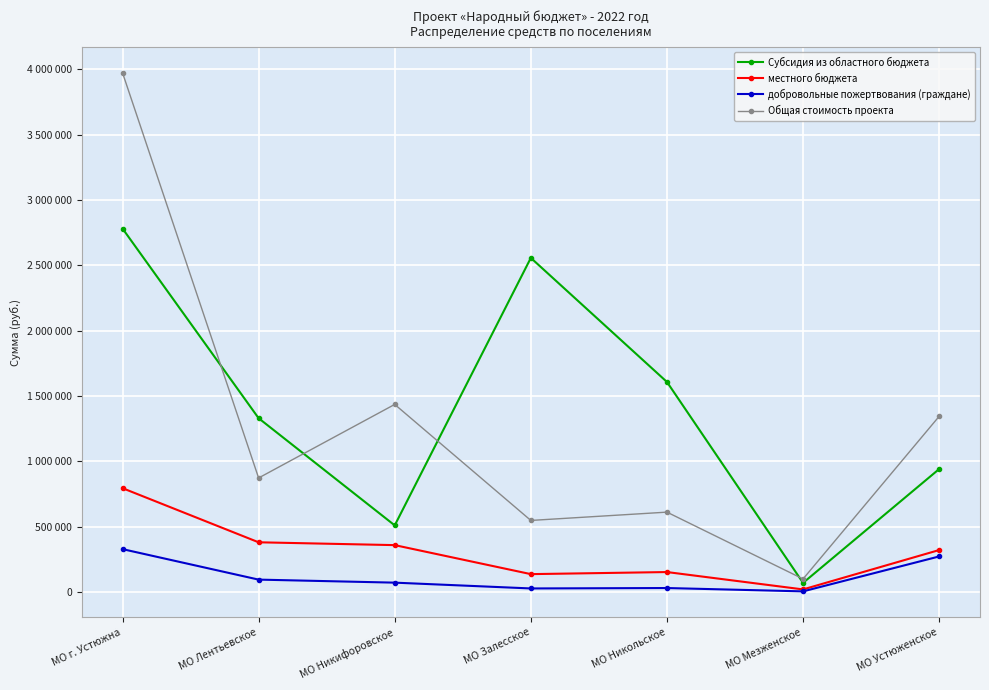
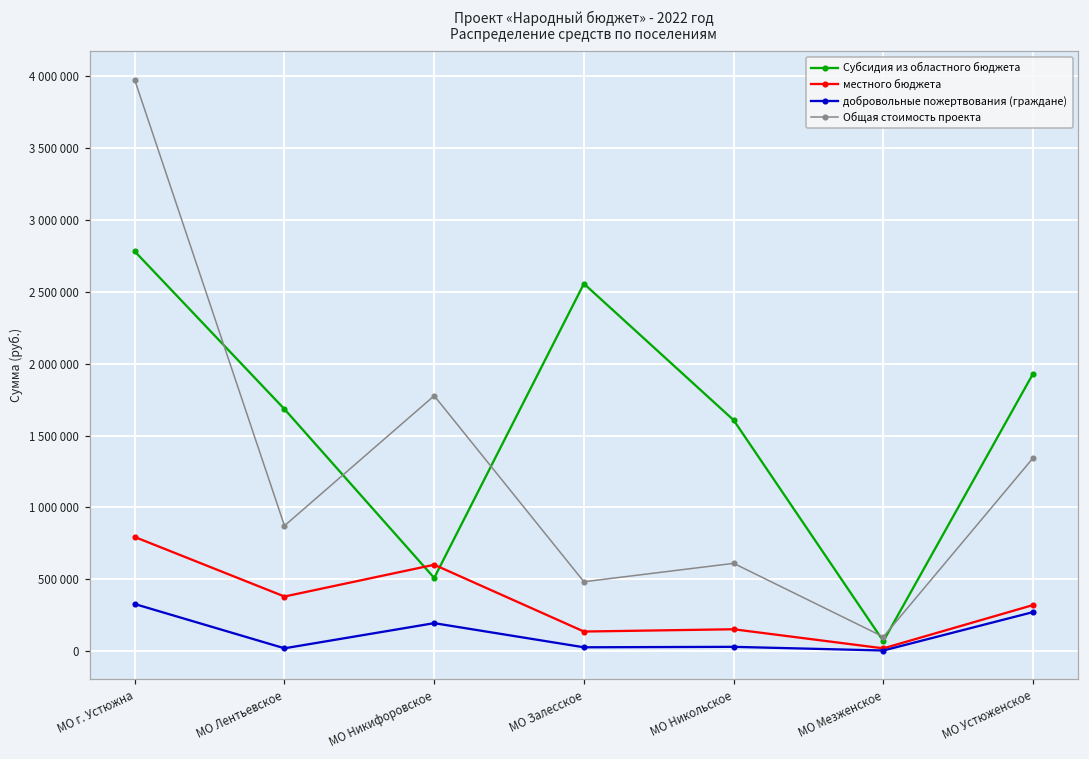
  {
    "Субсидия из областного бюджета": {
      "МО г. Устюжна": 2780000,
-     "МО Лентьевское": 1330000,
+     "МО Лентьевское": 1680000,
      "МО Никифоровское": 510000,
      "МО Залесское": 2560000,
      "МО Никольское": 1610000,
      "МО Мезженское": 70000,
-     "МО Устюженское": 940000
+     "МО Устюженское": 1930000
    },
    "местного бюджета": {
      "МО г. Устюжна": 790000,
      "МО Лентьевское": 380000,
-     "МО Никифоровское": 360000,
+     "МО Никифоровское": 600000,
      "МО Залесское": 140000,
      "МО Никольское": 150000,
      "МО Устюженское": 320000
    },
    "добровольные пожертвования (граждане)": {
      "МО г. Устюжна": 330000,
-     "МО Лентьевское": 100000,
-     "МО Никифоровское": 70000,
+     "МО Лентьевское": 20000,
+     "МО Никифоровское": 200000,
      "МО Залесское": 30000,
      "МО Никольское": 30000,
      "МО Устюженское": 270000
    },
    "Общая стоимость проекта": {
      "МО г. Устюжна": 3970000,
      "МО Лентьевское": 870000,
-     "МО Никифоровское": 1440000,
-     "МО Залесское": 550000,
+     "МО Никифоровское": 1780000,
+     "МО Залесское": 480000,
      "МО Никольское": 610000,
      "МО Мезженское": 100000,
      "МО Устюженское": 1340000
    }
  }
